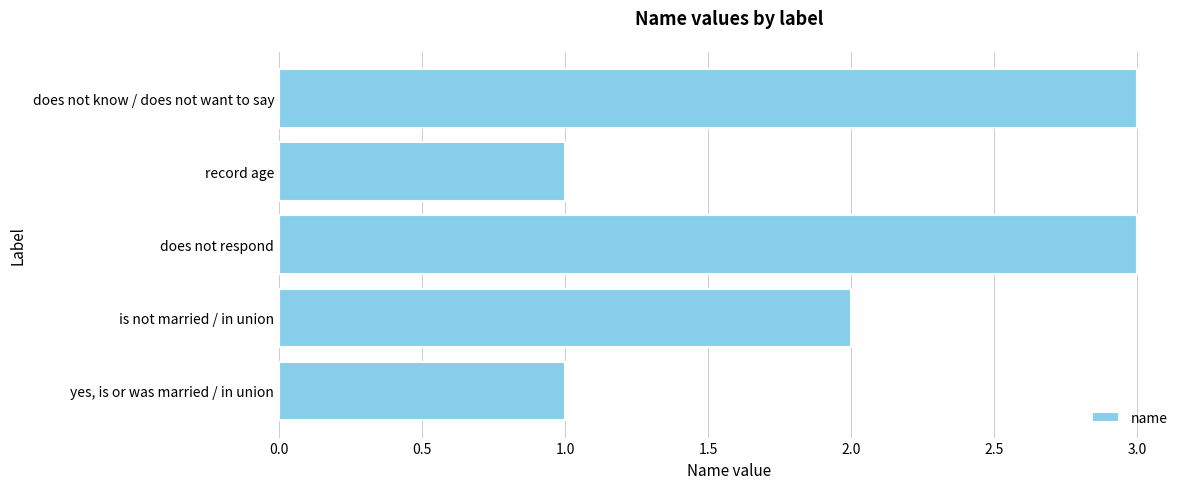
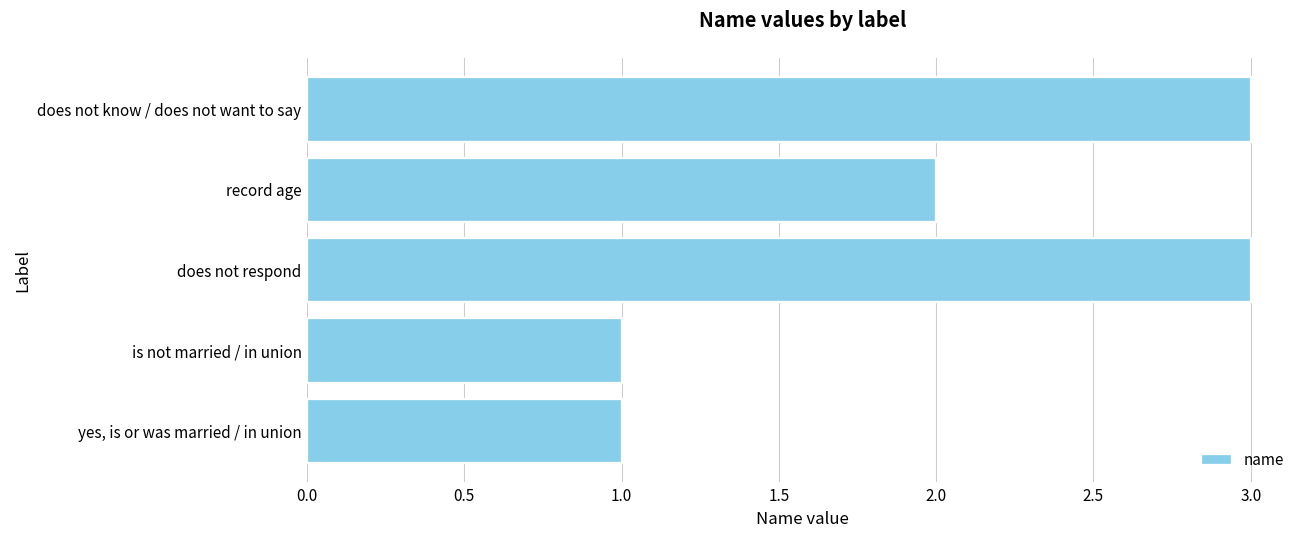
  {
    "does not know / does not want to say": 3,
-   "record age": 1,
+   "record age": 2,
    "does not respond": 3,
-   "is not married / in union": 2,
+   "is not married / in union": 1,
    "yes, is or was married / in union": 1
  }
